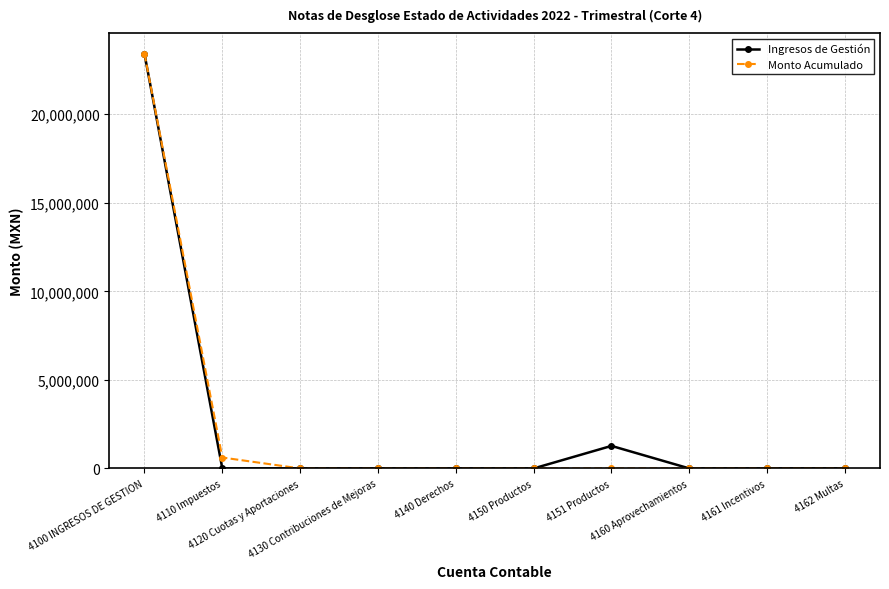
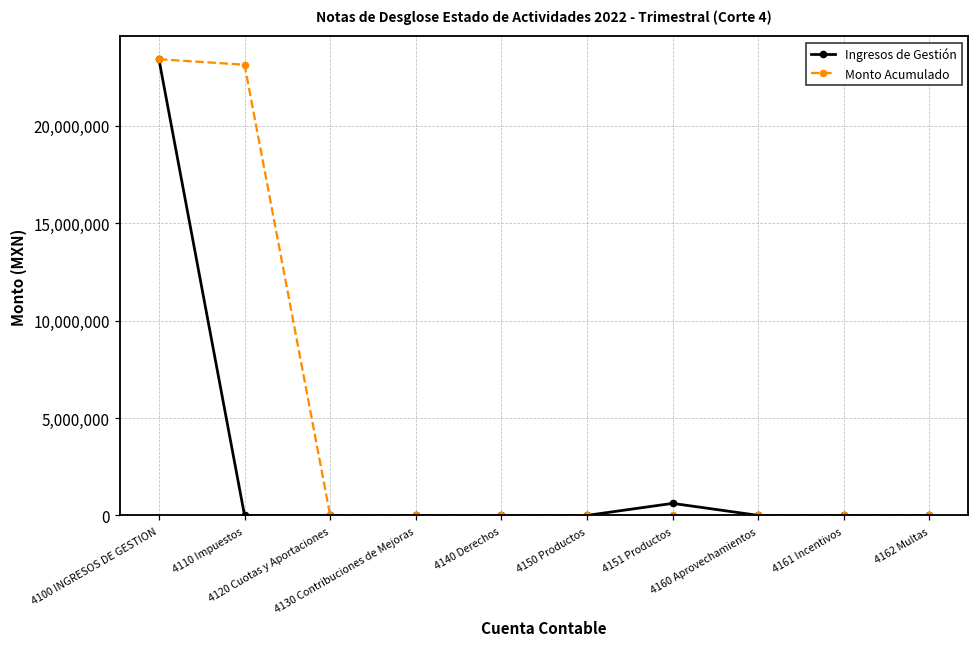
  {
    "Ingresos de Gestión": {
      "4110 Impuestos": "0",
-     "4151 Productos": "1,300,000"
+     "4151 Productos": "600,000"
    },
    "Monto Acumulado": {
-     "4110 Impuestos": "600,000",
+     "4110 Impuestos": "23,100,000",
      "4151 Productos": "0"
    }
  }
